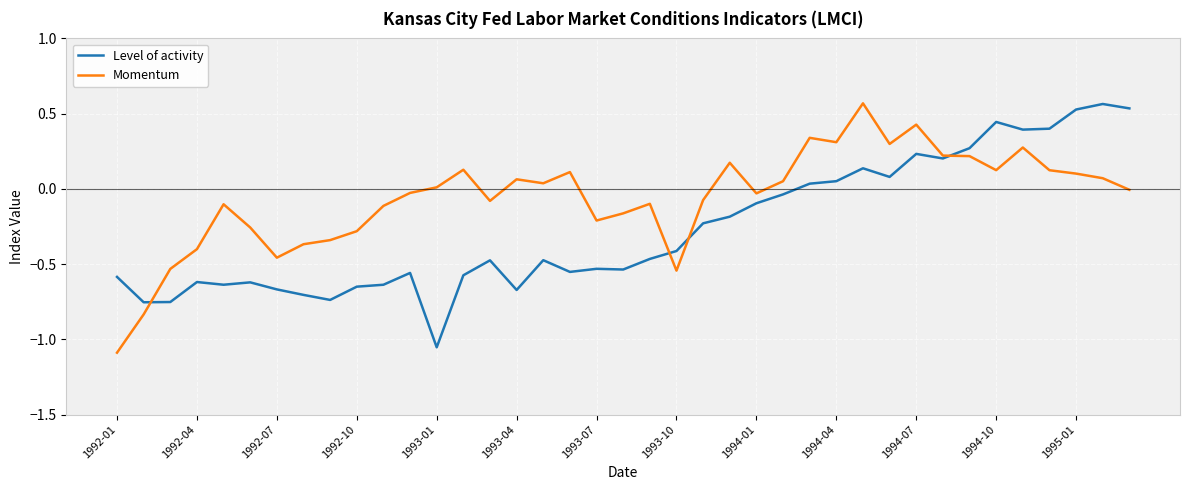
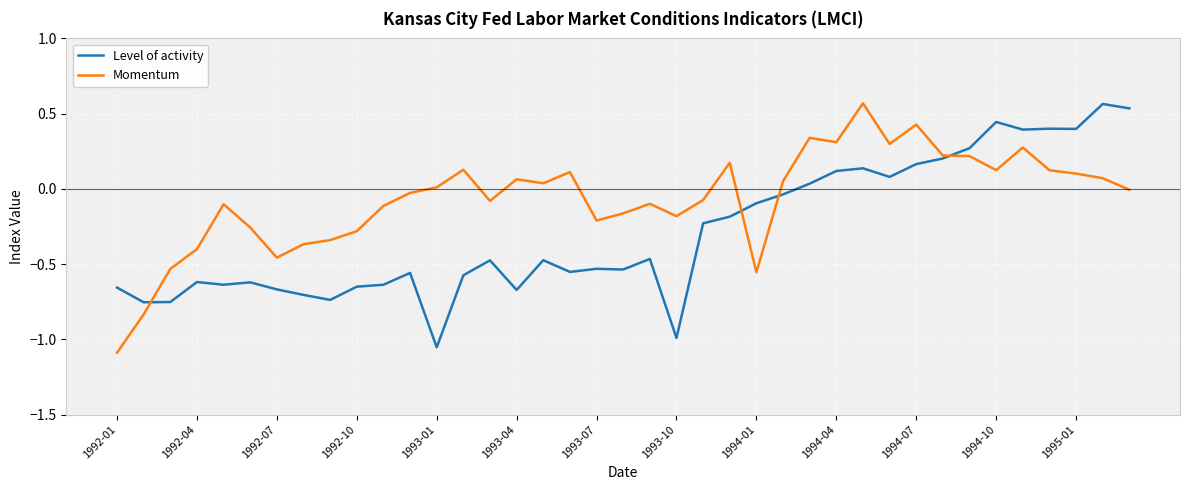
  {
    "Level of activity": {
-     "1992-01": -0.59,
+     "1992-01": -0.66,
      "1992-04": -0.62,
      "1992-07": -0.67,
      "1992-10": -0.65,
      "1993-01": -1.05,
      "1993-04": -0.67,
      "1993-07": -0.53,
-     "1993-10": -0.41,
+     "1993-10": -0.99,
      "1994-01": -0.10,
-     "1994-04": 0.05,
-     "1994-07": 0.23,
+     "1994-04": 0.12,
+     "1994-07": 0.16,
      "1994-10": 0.44,
-     "1995-01": 0.53
+     "1995-01": 0.40
    },
    "Momentum": {
      "1992-01": -1.09,
      "1992-04": -0.40,
      "1992-07": -0.46,
      "1992-10": -0.28,
      "1993-01": 0.01,
      "1993-04": 0.06,
      "1993-07": -0.21,
-     "1993-10": -0.54,
-     "1994-01": -0.03,
+     "1993-10": -0.18,
+     "1994-01": -0.55,
      "1994-04": 0.31,
      "1994-07": 0.43,
      "1994-10": 0.12,
      "1995-01": 0.10
    }
  }
